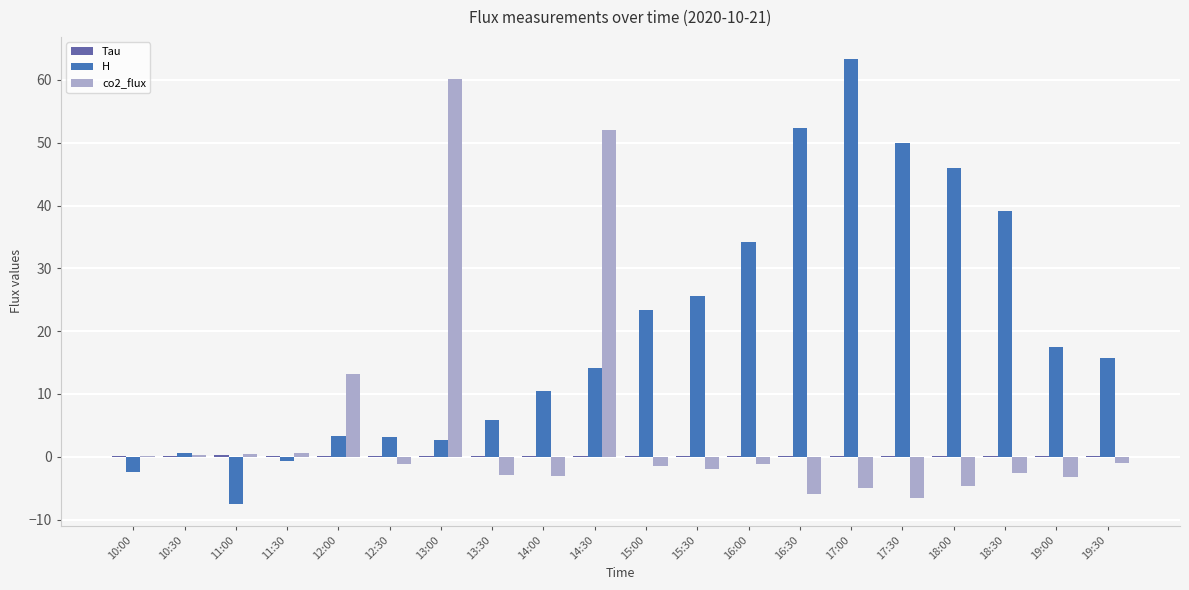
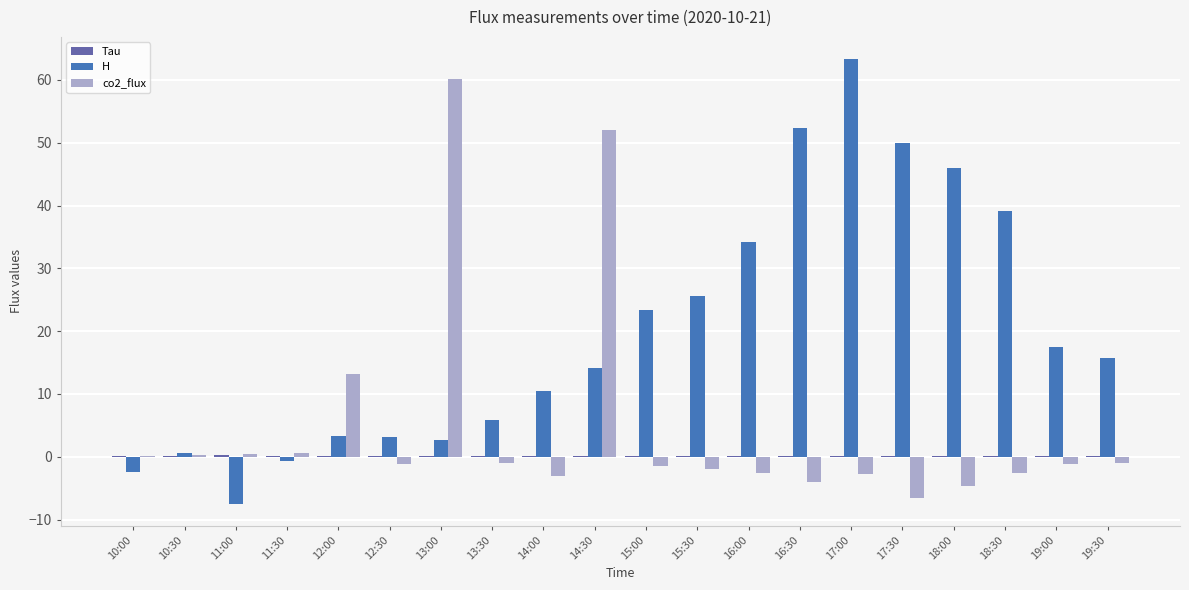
  {
    "co2_flux": {
      "11:00": 1,
      "11:30": 1,
      "12:00": 13,
      "12:30": -1,
      "13:00": 60,
-     "13:30": -3,
+     "13:30": -1,
      "14:00": -3,
      "14:30": 52,
      "15:00": -1,
      "15:30": -2,
-     "16:00": -1,
-     "16:30": -6,
-     "17:00": -5,
+     "16:00": -3,
+     "16:30": -4,
+     "17:00": -3,
      "17:30": -7,
      "18:00": -5,
      "18:30": -3,
-     "19:00": -3,
+     "19:00": -1,
      "19:30": -1
    }
  }
